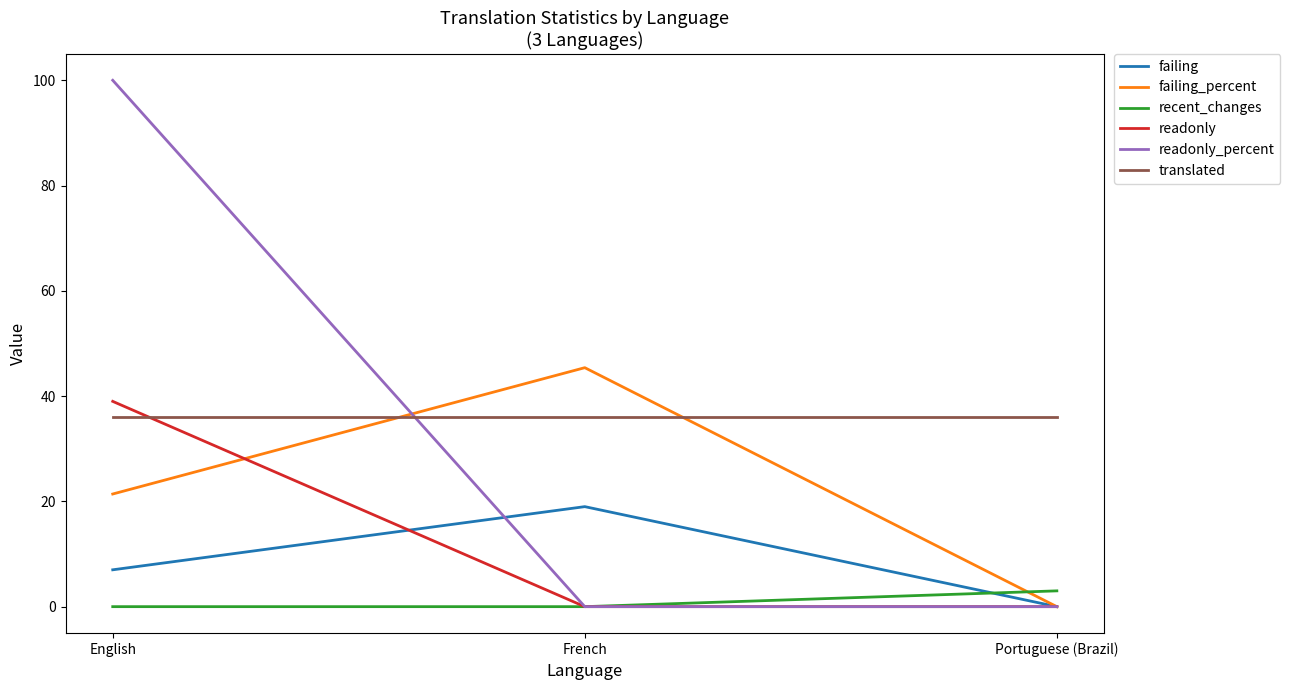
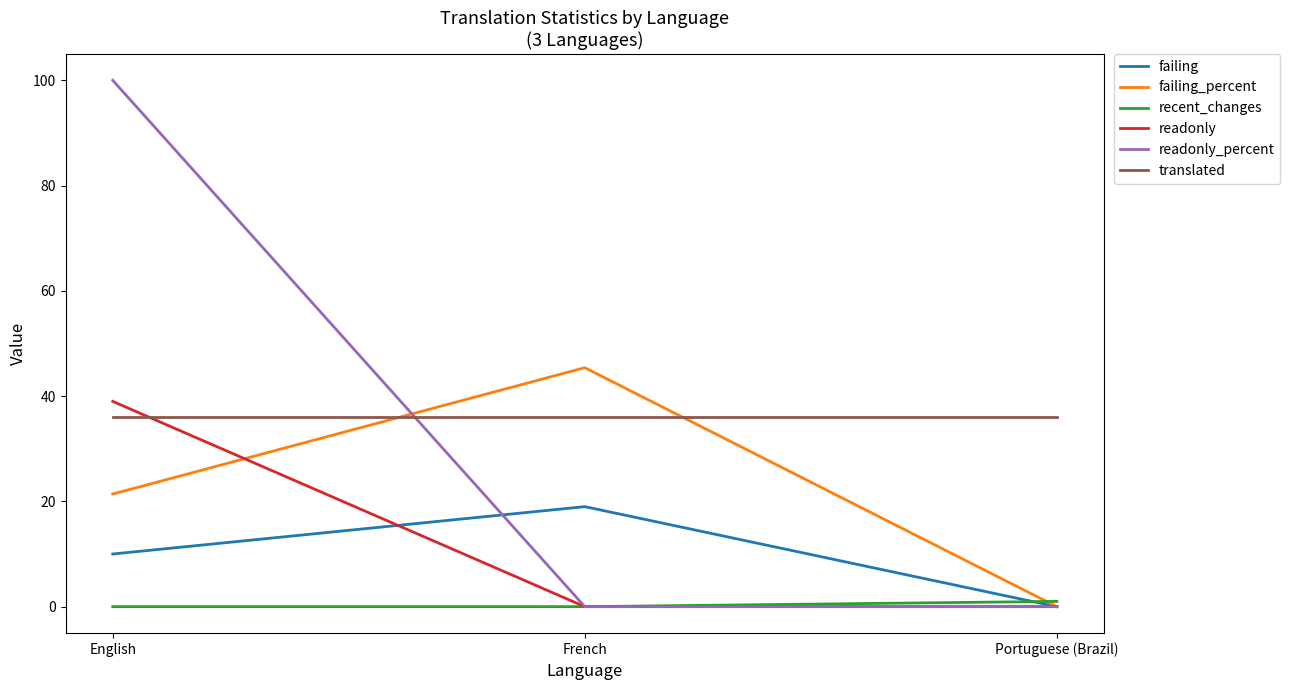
  {
    "failing": {
-     "English": 7,
+     "English": 10,
      "French": 19
    },
    "failing_percent": {
      "English": 21,
      "French": 45
    },
    "recent_changes": {
      "English": 0,
-     "Portuguese (Brazil)": 3
+     "Portuguese (Brazil)": 1
    },
    "readonly": {
      "English": 39
    },
    "readonly_percent": {
      "English": 100
    },
    "translated": {
      "English": 36,
      "French": 36,
      "Portuguese (Brazil)": 36
    }
  }
